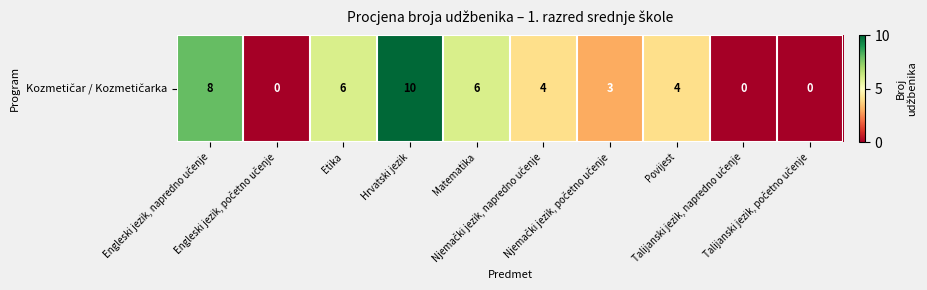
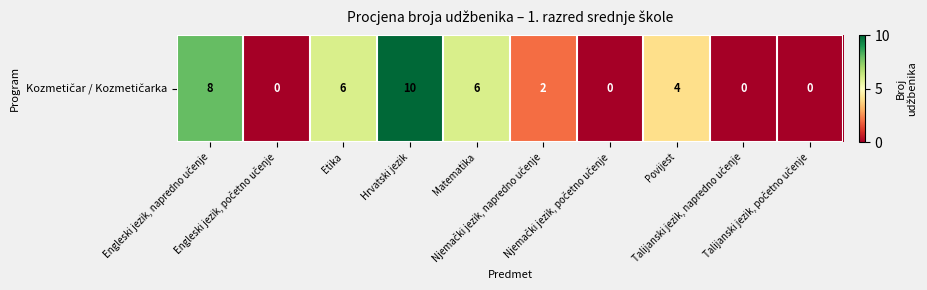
  {
    "Kozmetičar / Kozmetičarka": {
      "Engleski jezik, napredno učenje": 8,
      "Engleski jezik, početno učenje": 0,
      "Etika": 6,
      "Hrvatski jezik": 10,
      "Matematika": 6,
-     "Njemački jezik, napredno učenje": 4,
-     "Njemački jezik, početno učenje": 3,
+     "Njemački jezik, napredno učenje": 2,
+     "Njemački jezik, početno učenje": 0,
      "Povijest": 4,
      "Talijanski jezik, napredno učenje": 0,
      "Talijanski jezik, početno učenje": 0
    }
  }
